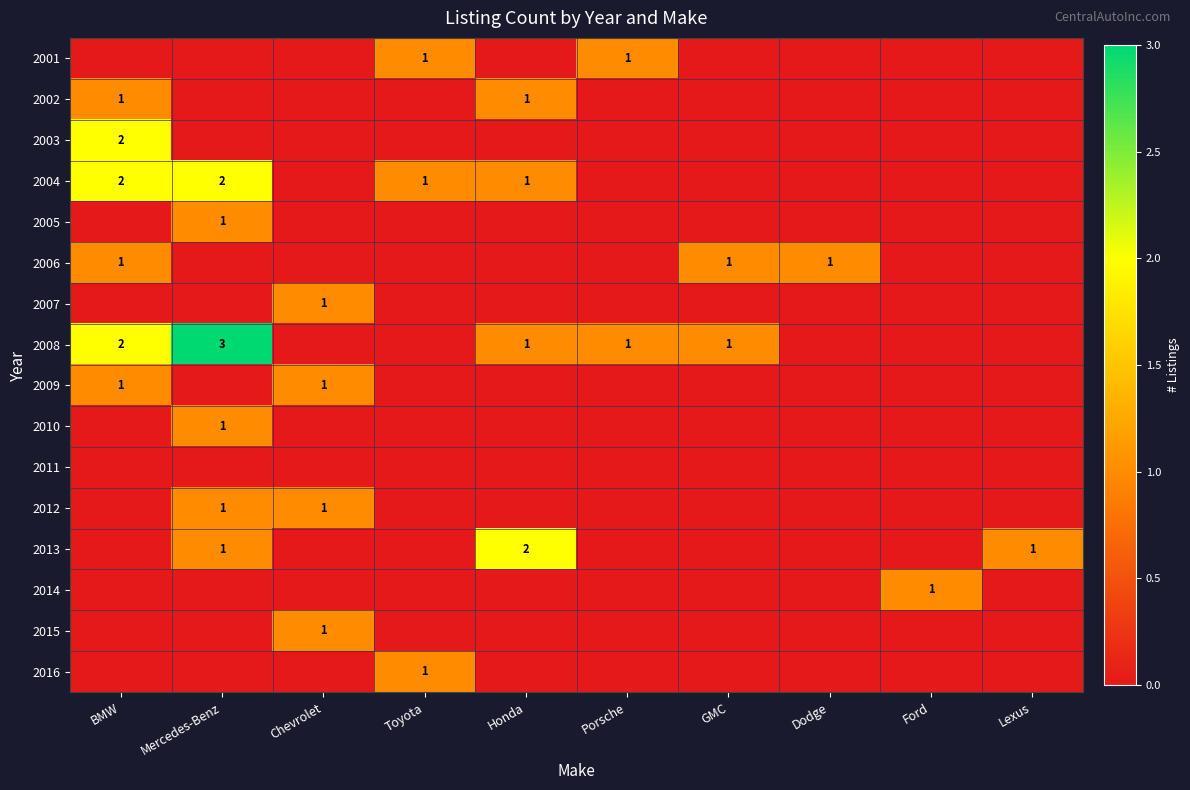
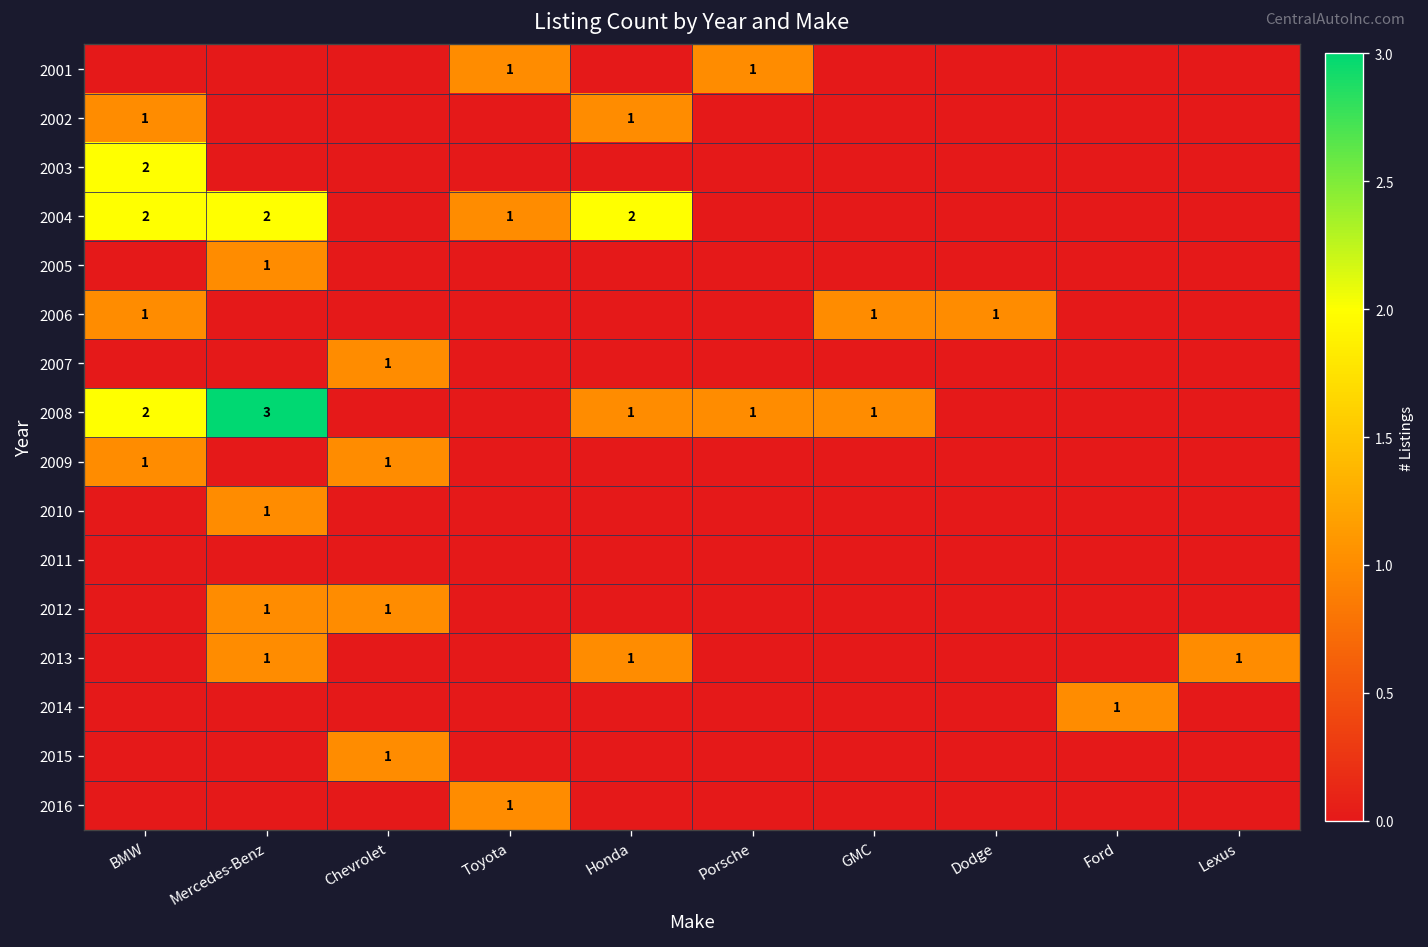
  {
    "2001": {
      "Toyota": 1,
      "Porsche": 1
    },
    "2002": {
      "BMW": 1,
      "Honda": 1
    },
    "2003": {
      "BMW": 2
    },
    "2004": {
      "BMW": 2,
      "Mercedes-Benz": 2,
      "Toyota": 1,
-     "Honda": 1
+     "Honda": 2
    },
    "2005": {
      "Mercedes-Benz": 1
    },
    "2006": {
      "BMW": 1,
      "GMC": 1,
      "Dodge": 1
    },
    "2007": {
      "Chevrolet": 1
    },
    "2008": {
      "BMW": 2,
      "Mercedes-Benz": 3,
      "Honda": 1,
      "Porsche": 1,
      "GMC": 1
    },
    "2009": {
      "BMW": 1,
      "Chevrolet": 1
    },
    "2010": {
      "Mercedes-Benz": 1
    },
    "2012": {
      "Mercedes-Benz": 1,
      "Chevrolet": 1
    },
    "2013": {
      "Mercedes-Benz": 1,
-     "Honda": 2,
+     "Honda": 1,
      "Lexus": 1
    },
    "2014": {
      "Ford": 1
    },
    "2015": {
      "Chevrolet": 1
    },
    "2016": {
      "Toyota": 1
    }
  }
